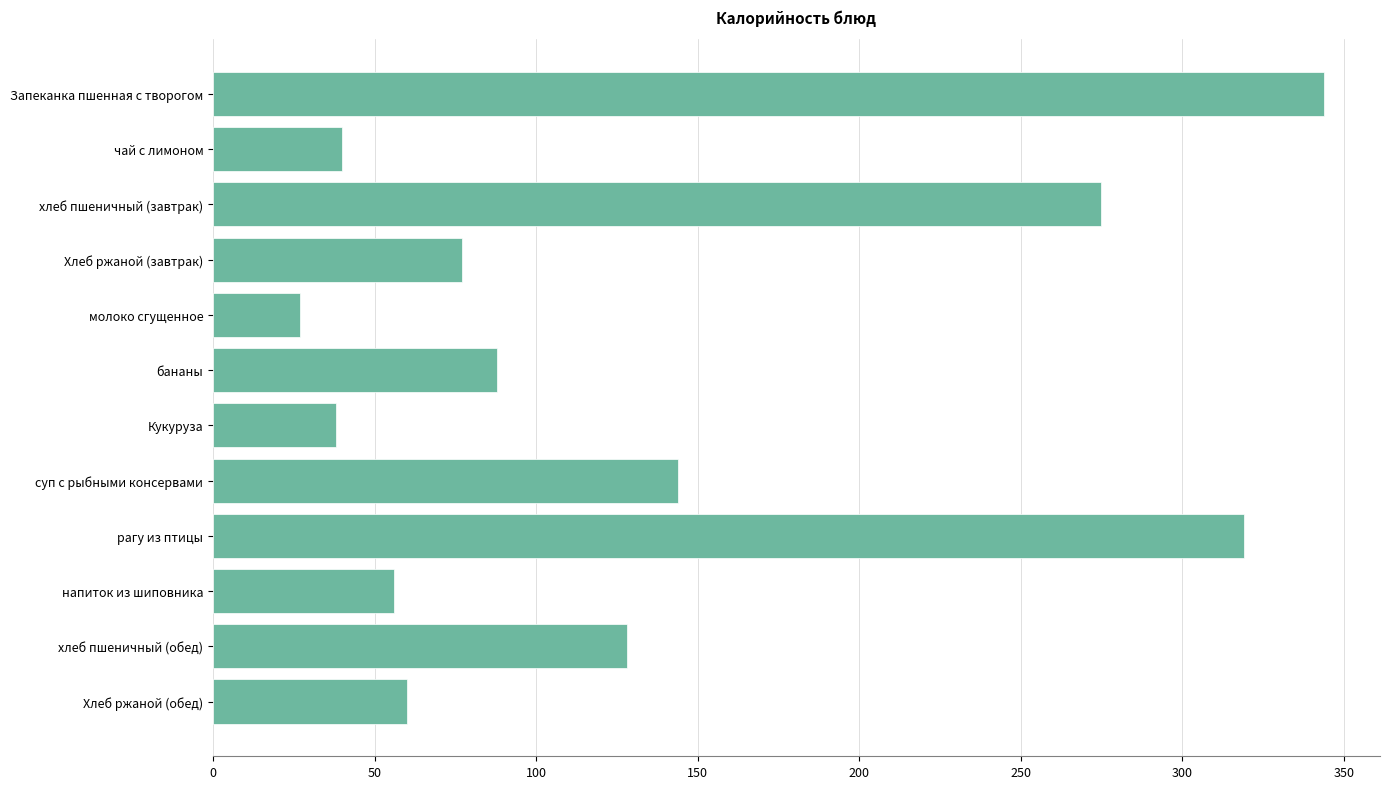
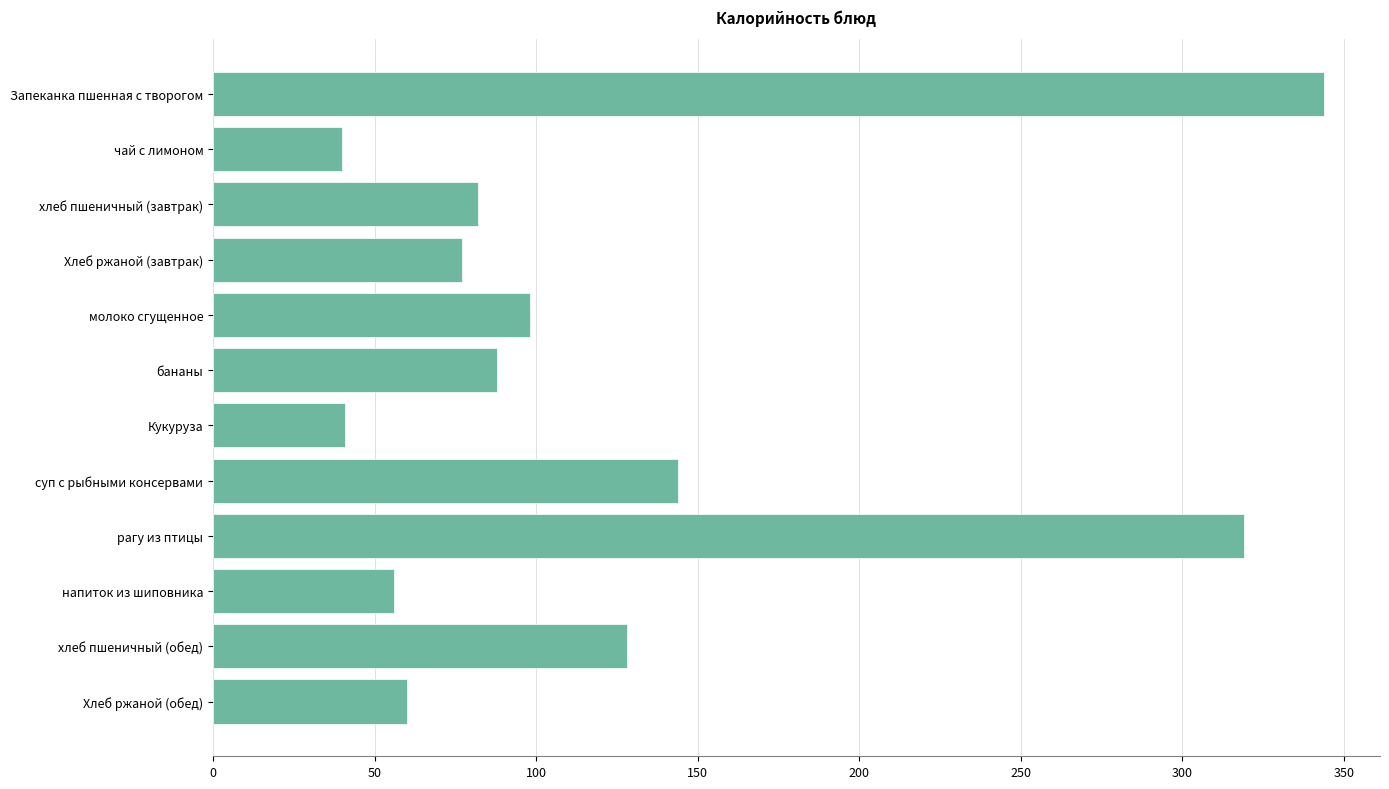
  {
    "Запеканка пшенная с творогом": 344,
    "чай с лимоном": 40,
-   "хлеб пшеничный (завтрак)": 275,
+   "хлеб пшеничный (завтрак)": 82,
    "Хлеб ржаной (завтрак)": 77,
-   "молоко сгущенное": 27,
+   "молоко сгущенное": 98,
    "бананы": 88,
-   "Кукуруза": 38,
+   "Кукуруза": 41,
    "суп с рыбными консервами": 144,
    "рагу из птицы": 319,
    "напиток из шиповника": 56,
    "хлеб пшеничный (обед)": 128,
    "Хлеб ржаной (обед)": 60
  }
